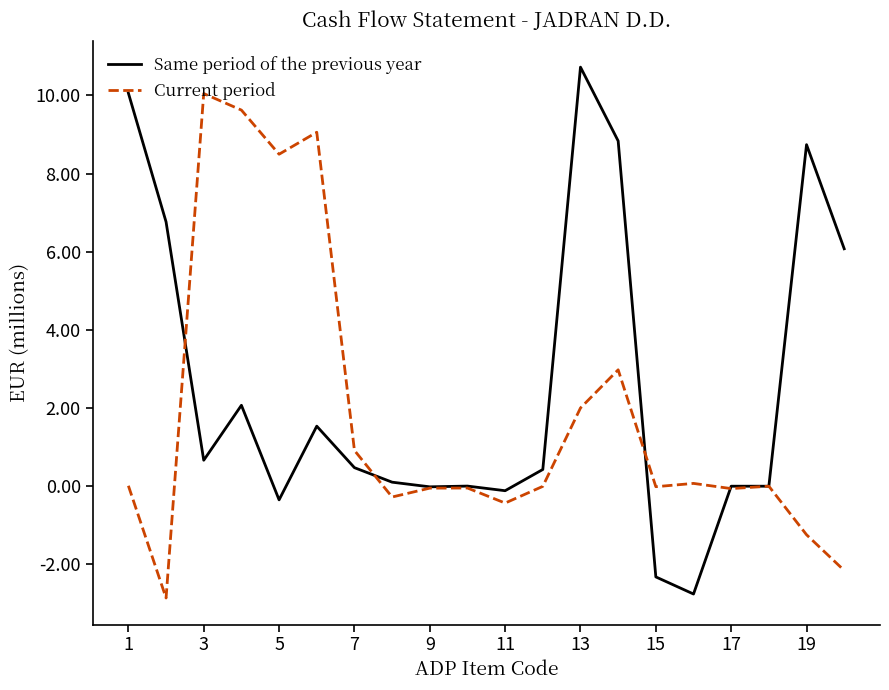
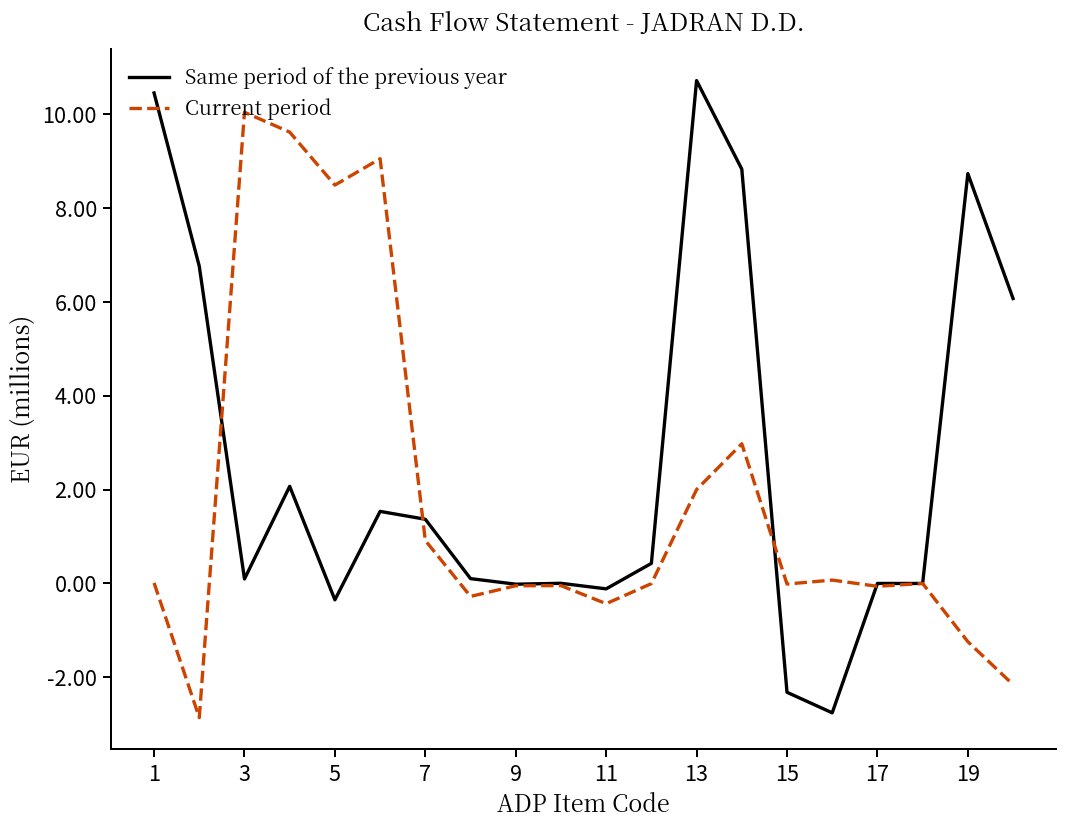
  {
    "Same period of the previous year": {
-     "1": 10.1,
-     "3": 0.7,
+     "1": 10.5,
+     "3": 0.1,
      "5": -0.3,
-     "7": 0.5,
+     "7": 1.4,
      "11": -0.1,
      "13": 10.7,
      "15": -2.3,
      "19": 8.7
    },
    "Current period": {
      "1": 0.0,
      "3": 10.0,
      "5": 8.5,
      "7": 0.9,
      "11": -0.4,
      "13": 2.0,
      "15": 0.0,
      "19": -1.2
    }
  }
